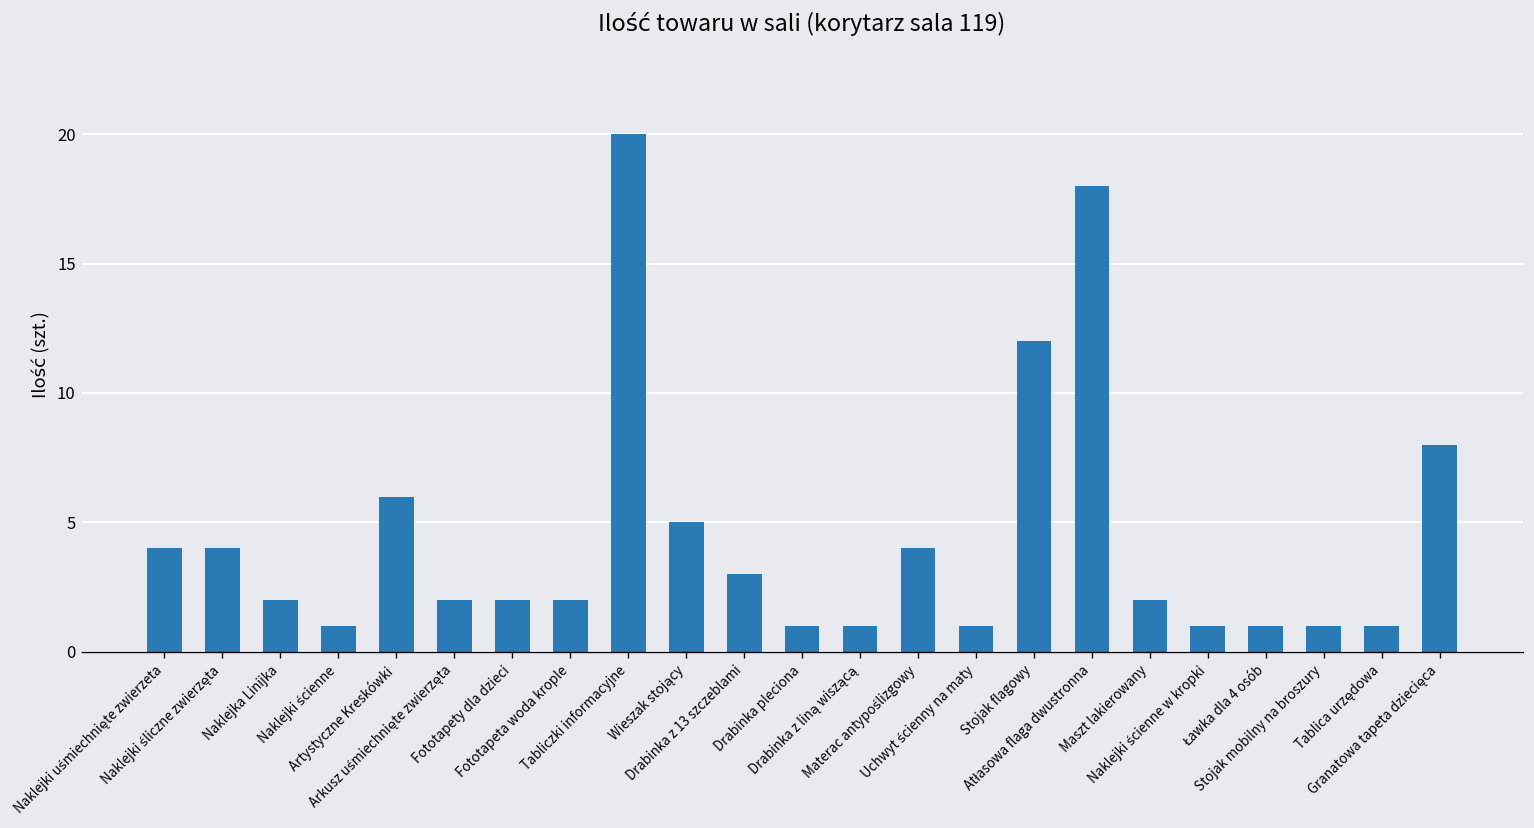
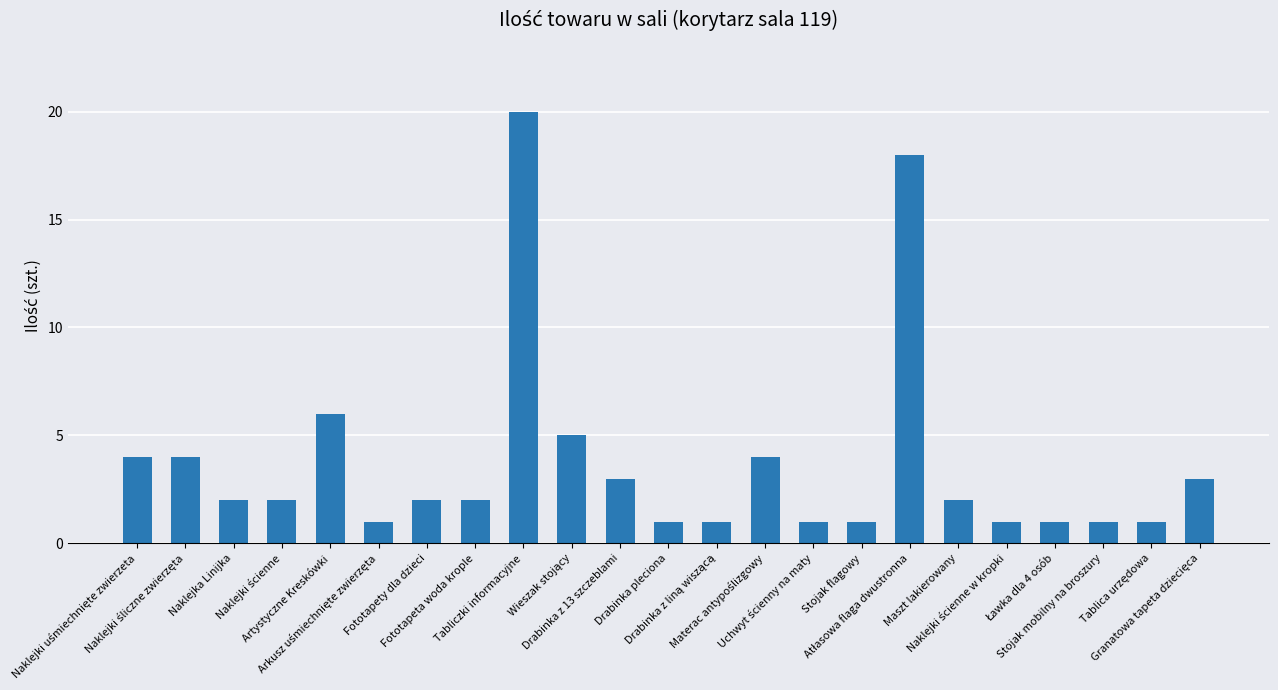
  {
    "Naklejki uśmiechnięte zwierzeta": 4,
    "Naklejki śliczne zwierzęta": 4,
    "Naklejka Linijka": 2,
-   "Naklejki ścienne": 1,
+   "Naklejki ścienne": 2,
    "Artystyczne Kreskówki": 6,
-   "Arkusz uśmiechnięte zwierzęta": 2,
+   "Arkusz uśmiechnięte zwierzęta": 1,
    "Fototapety dla dzieci": 2,
    "Fototapeta woda krople": 2,
    "Tabliczki informacyjne": 20,
    "Wieszak stojący": 5,
    "Drabinka z 13 szczeblami": 3,
    "Drabinka pleciona": 1,
    "Drabinka z liną wiszącą": 1,
    "Materac antypoślizgowy": 4,
    "Uchwyt ścienny na maty": 1,
-   "Stojak flagowy": 12,
+   "Stojak flagowy": 1,
    "Atłasowa flaga dwustronna": 18,
    "Maszt lakierowany": 2,
    "Naklejki ścienne w kropki": 1,
    "Ławka dla 4 osób": 1,
    "Stojak mobilny na broszury": 1,
    "Tablica urzędowa": 1,
-   "Granatowa tapeta dziecięca": 8
+   "Granatowa tapeta dziecięca": 3
  }
